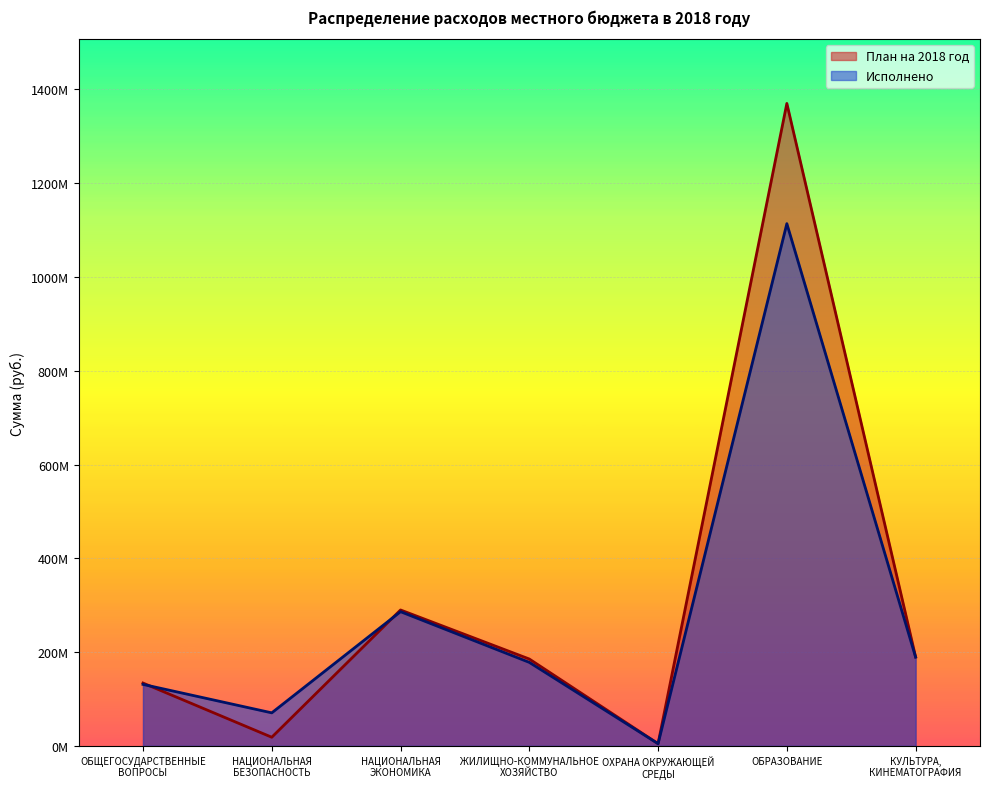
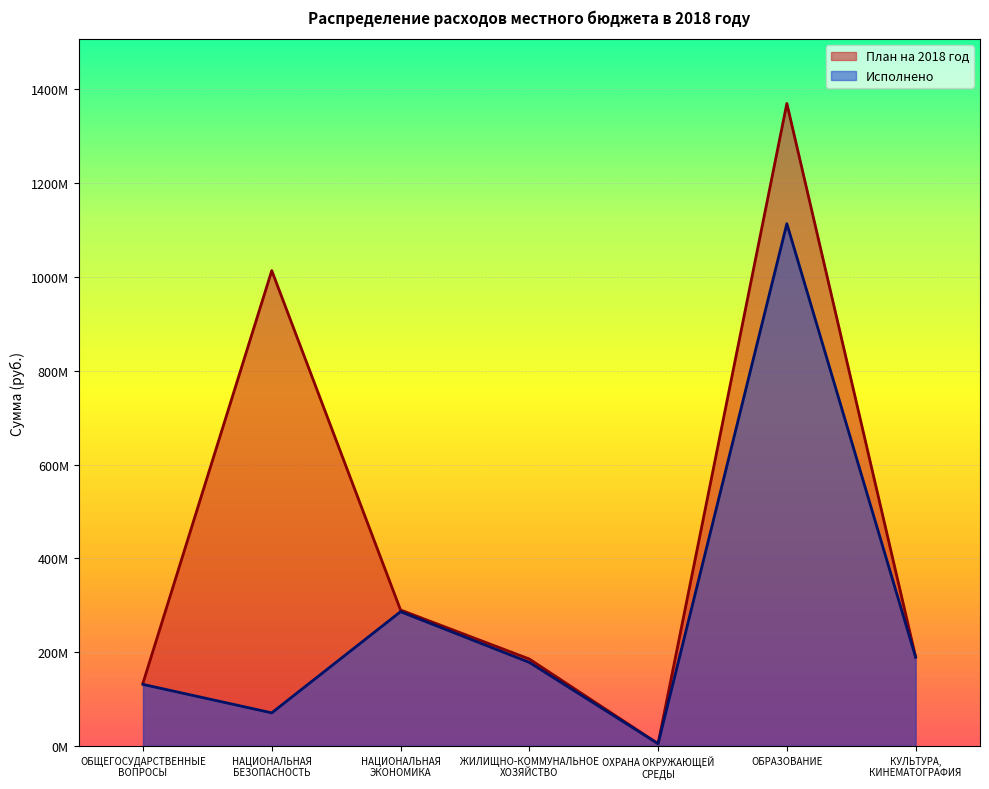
  {
    "План на 2018 год": {
-     "НАЦИОНАЛЬНАЯ БЕЗОПАСНОСТЬ": 20000000,
+     "НАЦИОНАЛЬНАЯ БЕЗОПАСНОСТЬ": 1010000000,
      "ЖИЛИЩНО-КОММУНАЛЬНОЕ ХОЗЯЙСТВО": 190000000,
      "ОБРАЗОВАНИЕ": 1370000000
    },
    "Исполнено": {
      "НАЦИОНАЛЬНАЯ БЕЗОПАСНОСТЬ": 70000000,
      "ЖИЛИЩНО-КОММУНАЛЬНОЕ ХОЗЯЙСТВО": 180000000,
      "ОБРАЗОВАНИЕ": 1110000000
    }
  }
